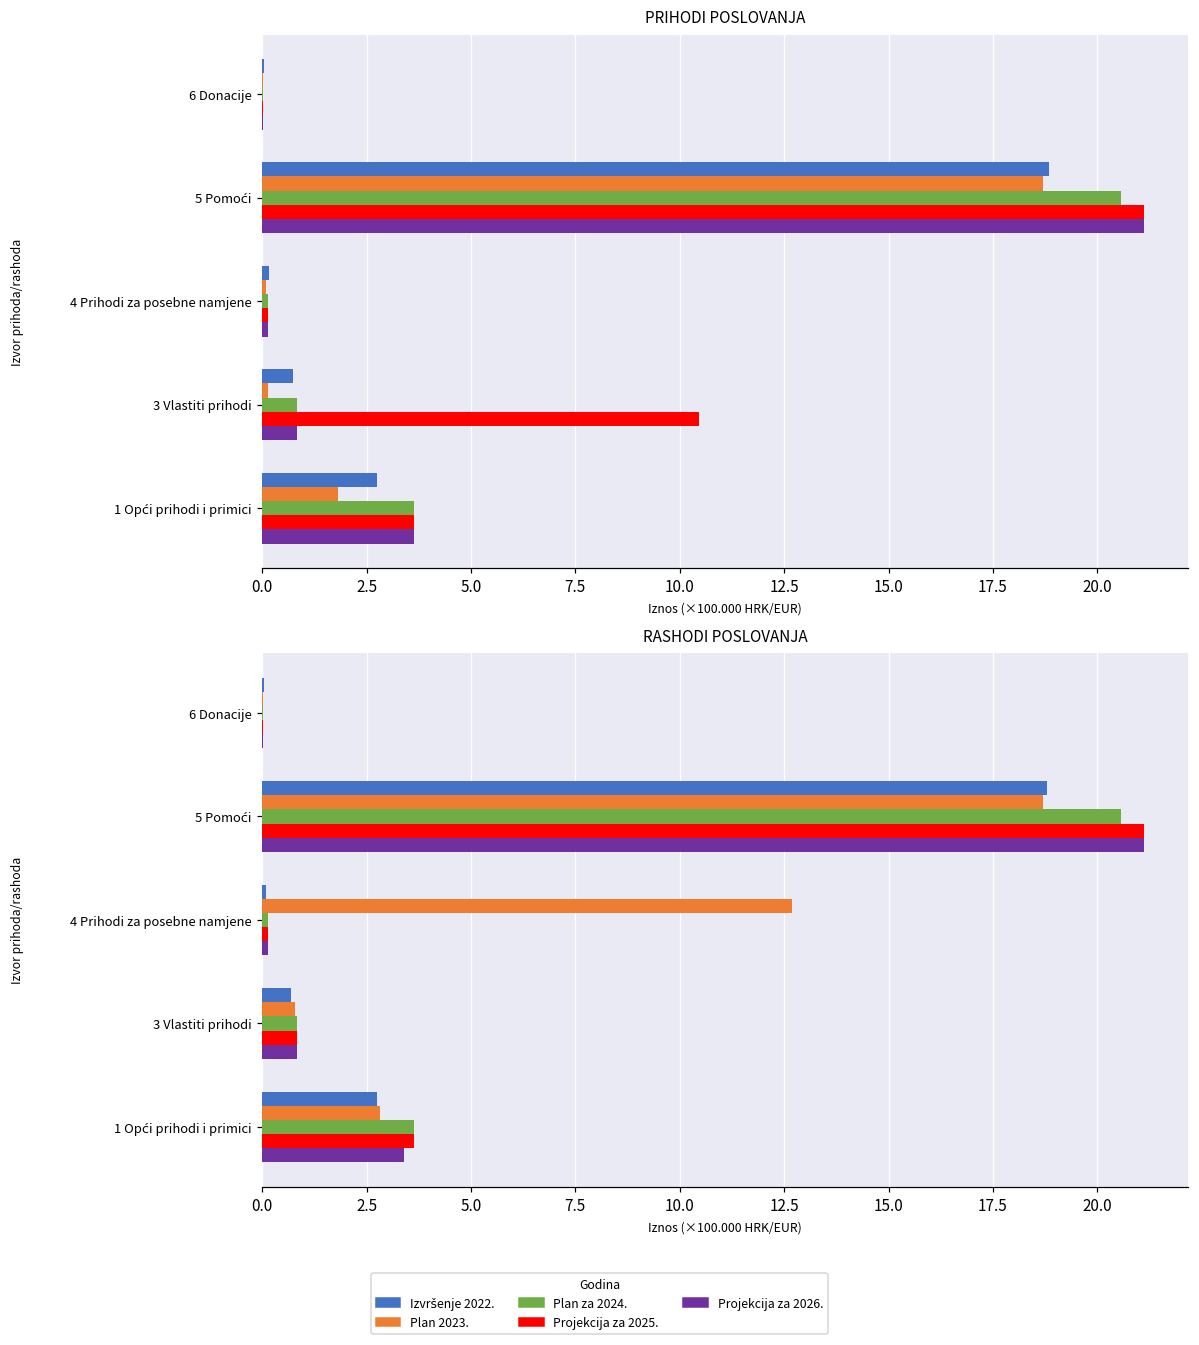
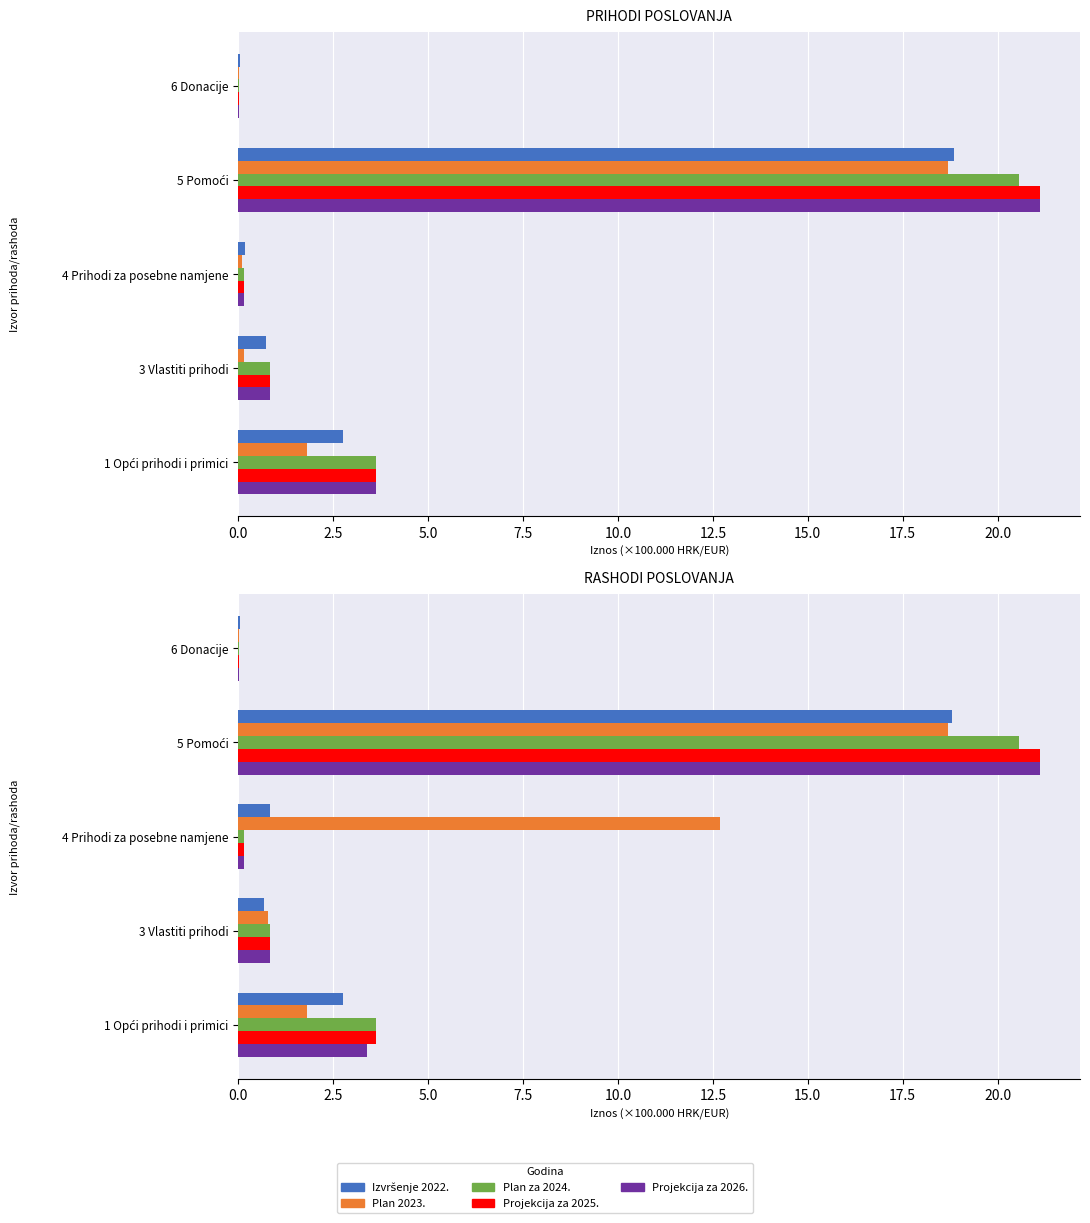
  {
    "PRIHODI POSLOVANJA": {
      "Izvršenje 2022.": {
        "5 Pomoći": 18.8,
        "4 Prihodi za posebne namjene": 0.2,
        "3 Vlastiti prihodi": 0.7,
        "1 Opći prihodi i primici": 2.8
      },
      "Plan 2023.": {
        "5 Pomoći": 18.7,
        "4 Prihodi za posebne namjene": 0.1,
        "3 Vlastiti prihodi": 0.1,
        "1 Opći prihodi i primici": 1.8
      },
      "Plan za 2024.": {
        "5 Pomoći": 20.6,
        "4 Prihodi za posebne namjene": 0.2,
        "3 Vlastiti prihodi": 0.8,
        "1 Opći prihodi i primici": 3.6
      },
      "Projekcija za 2025.": {
        "5 Pomoći": 21.1,
        "4 Prihodi za posebne namjene": 0.2,
-       "3 Vlastiti prihodi": 10.5,
+       "3 Vlastiti prihodi": 0.8,
        "1 Opći prihodi i primici": 3.6
      },
      "Projekcija za 2026.": {
        "5 Pomoći": 21.1,
        "4 Prihodi za posebne namjene": 0.2,
        "3 Vlastiti prihodi": 0.8,
        "1 Opći prihodi i primici": 3.6
      }
    },
    "RASHODI POSLOVANJA": {
      "Izvršenje 2022.": {
        "5 Pomoći": 18.8,
-       "4 Prihodi za posebne namjene": 0.1,
+       "4 Prihodi za posebne namjene": 0.8,
        "3 Vlastiti prihodi": 0.7,
        "1 Opći prihodi i primici": 2.8
      },
      "Plan 2023.": {
        "5 Pomoći": 18.7,
        "4 Prihodi za posebne namjene": 12.7,
        "3 Vlastiti prihodi": 0.8,
-       "1 Opći prihodi i primici": 2.8
+       "1 Opći prihodi i primici": 1.8
      },
      "Plan za 2024.": {
        "5 Pomoći": 20.6,
        "4 Prihodi za posebne namjene": 0.2,
        "3 Vlastiti prihodi": 0.8,
        "1 Opći prihodi i primici": 3.6
      },
      "Projekcija za 2025.": {
        "5 Pomoći": 21.1,
        "4 Prihodi za posebne namjene": 0.2,
        "3 Vlastiti prihodi": 0.8,
        "1 Opći prihodi i primici": 3.6
      },
      "Projekcija za 2026.": {
        "5 Pomoći": 21.1,
        "4 Prihodi za posebne namjene": 0.2,
        "3 Vlastiti prihodi": 0.8,
        "1 Opći prihodi i primici": 3.4
      }
    }
  }
